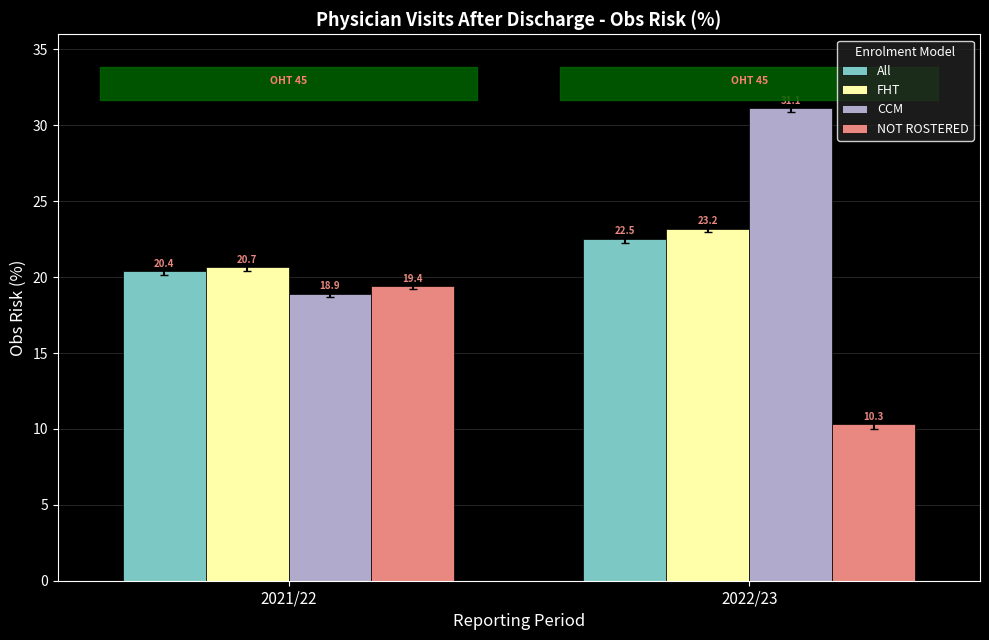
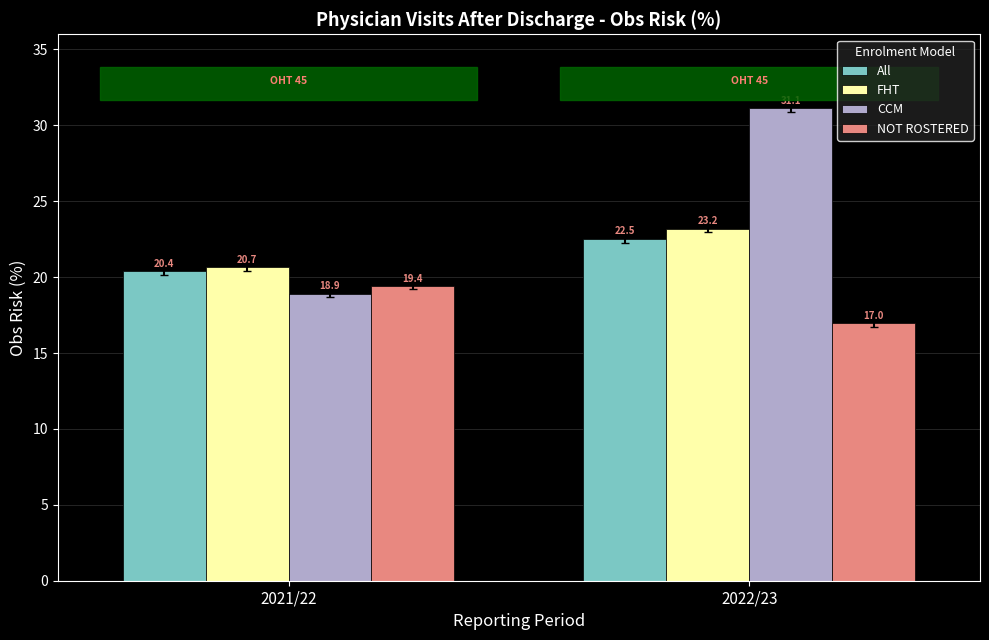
  {
    "NOT ROSTERED": {
-     "2022/23": 10.3
+     "2022/23": 17.0
    }
  }
